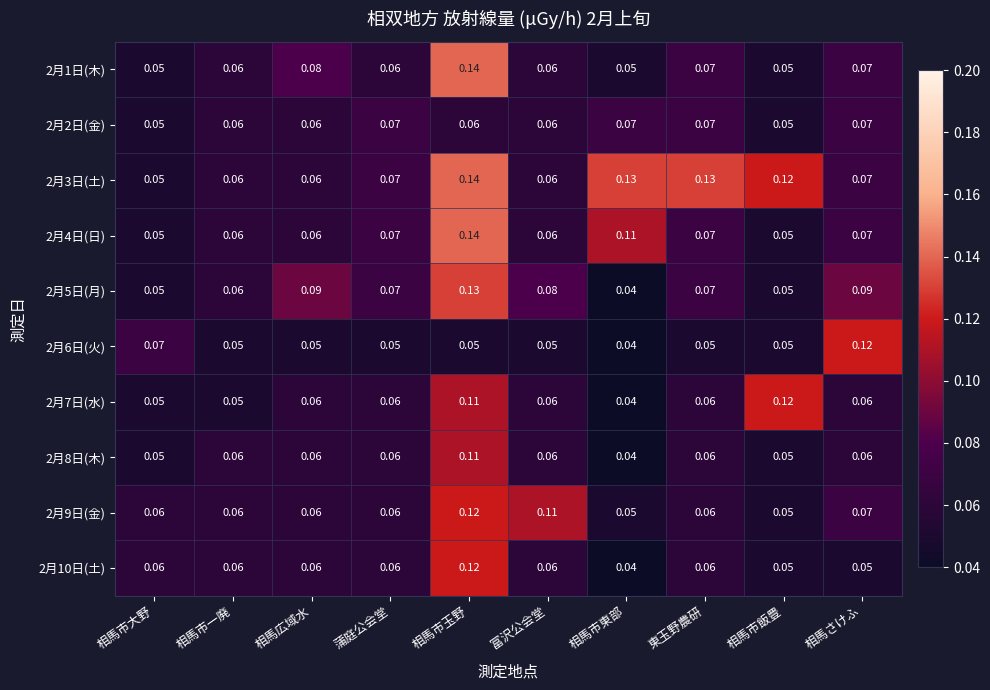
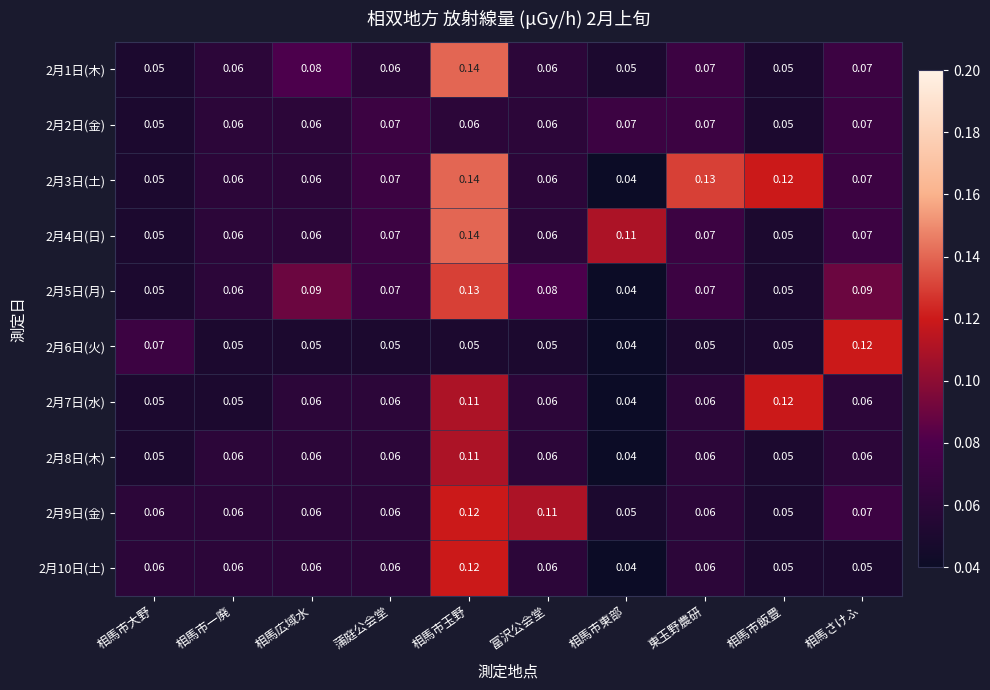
  {
    "2月1日(木)": {
      "相馬市大野": 0.05,
      "相馬市一廃": 0.06,
      "相馬広域水": 0.08,
      "蒲庭公会堂": 0.06,
      "相馬市玉野": 0.14,
      "富沢公会堂": 0.06,
      "相馬市東部": 0.05,
      "東玉野農研": 0.07,
      "相馬市飯豊": 0.05,
      "相馬さけふ": 0.07
    },
    "2月2日(金)": {
      "相馬市大野": 0.05,
      "相馬市一廃": 0.06,
      "相馬広域水": 0.06,
      "蒲庭公会堂": 0.07,
      "相馬市玉野": 0.06,
      "富沢公会堂": 0.06,
      "相馬市東部": 0.07,
      "東玉野農研": 0.07,
      "相馬市飯豊": 0.05,
      "相馬さけふ": 0.07
    },
    "2月3日(土)": {
      "相馬市大野": 0.05,
      "相馬市一廃": 0.06,
      "相馬広域水": 0.06,
      "蒲庭公会堂": 0.07,
      "相馬市玉野": 0.14,
      "富沢公会堂": 0.06,
-     "相馬市東部": 0.13,
+     "相馬市東部": 0.04,
      "東玉野農研": 0.13,
      "相馬市飯豊": 0.12,
      "相馬さけふ": 0.07
    },
    "2月4日(日)": {
      "相馬市大野": 0.05,
      "相馬市一廃": 0.06,
      "相馬広域水": 0.06,
      "蒲庭公会堂": 0.07,
      "相馬市玉野": 0.14,
      "富沢公会堂": 0.06,
      "相馬市東部": 0.11,
      "東玉野農研": 0.07,
      "相馬市飯豊": 0.05,
      "相馬さけふ": 0.07
    },
    "2月5日(月)": {
      "相馬市大野": 0.05,
      "相馬市一廃": 0.06,
      "相馬広域水": 0.09,
      "蒲庭公会堂": 0.07,
      "相馬市玉野": 0.13,
      "富沢公会堂": 0.08,
      "相馬市東部": 0.04,
      "東玉野農研": 0.07,
      "相馬市飯豊": 0.05,
      "相馬さけふ": 0.09
    },
    "2月6日(火)": {
      "相馬市大野": 0.07,
      "相馬市一廃": 0.05,
      "相馬広域水": 0.05,
      "蒲庭公会堂": 0.05,
      "相馬市玉野": 0.05,
      "富沢公会堂": 0.05,
      "相馬市東部": 0.04,
      "東玉野農研": 0.05,
      "相馬市飯豊": 0.05,
      "相馬さけふ": 0.12
    },
    "2月7日(水)": {
      "相馬市大野": 0.05,
      "相馬市一廃": 0.05,
      "相馬広域水": 0.06,
      "蒲庭公会堂": 0.06,
      "相馬市玉野": 0.11,
      "富沢公会堂": 0.06,
      "相馬市東部": 0.04,
      "東玉野農研": 0.06,
      "相馬市飯豊": 0.12,
      "相馬さけふ": 0.06
    },
    "2月8日(木)": {
      "相馬市大野": 0.05,
      "相馬市一廃": 0.06,
      "相馬広域水": 0.06,
      "蒲庭公会堂": 0.06,
      "相馬市玉野": 0.11,
      "富沢公会堂": 0.06,
      "相馬市東部": 0.04,
      "東玉野農研": 0.06,
      "相馬市飯豊": 0.05,
      "相馬さけふ": 0.06
    },
    "2月9日(金)": {
      "相馬市大野": 0.06,
      "相馬市一廃": 0.06,
      "相馬広域水": 0.06,
      "蒲庭公会堂": 0.06,
      "相馬市玉野": 0.12,
      "富沢公会堂": 0.11,
      "相馬市東部": 0.05,
      "東玉野農研": 0.06,
      "相馬市飯豊": 0.05,
      "相馬さけふ": 0.07
    },
    "2月10日(土)": {
      "相馬市大野": 0.06,
      "相馬市一廃": 0.06,
      "相馬広域水": 0.06,
      "蒲庭公会堂": 0.06,
      "相馬市玉野": 0.12,
      "富沢公会堂": 0.06,
      "相馬市東部": 0.04,
      "東玉野農研": 0.06,
      "相馬市飯豊": 0.05,
      "相馬さけふ": 0.05
    }
  }
